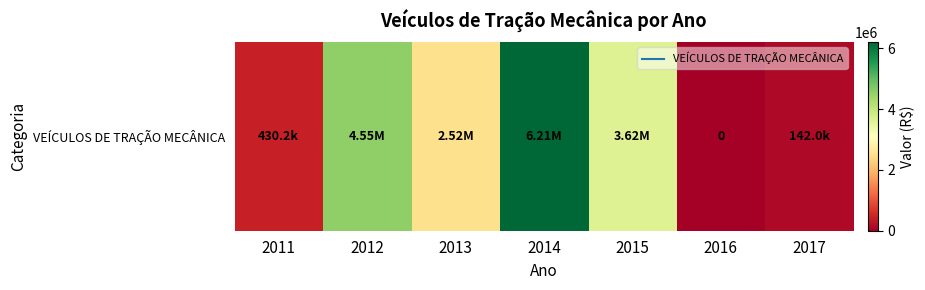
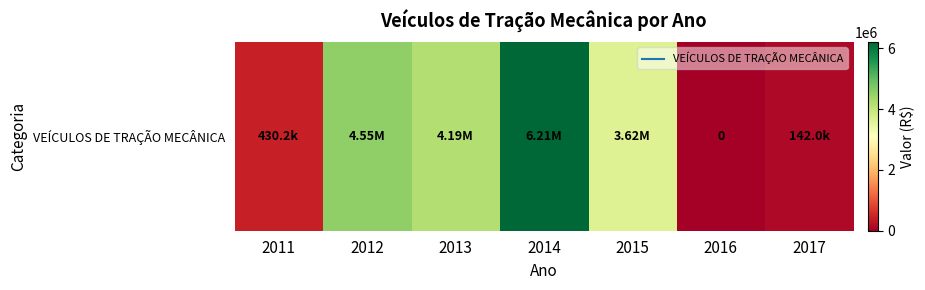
  {
    "VEÍCULOS DE TRAÇÃO MECÂNICA": {
      "2011": "430.2k",
      "2012": "4.55M",
-     "2013": "2.52M",
+     "2013": "4.19M",
      "2014": "6.21M",
      "2015": "3.62M",
      "2016": "0",
      "2017": "142.0k"
    }
  }
